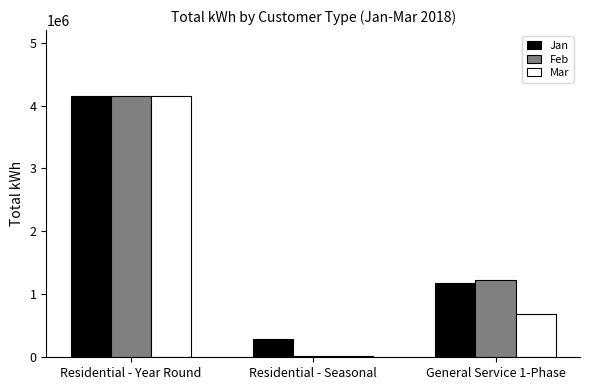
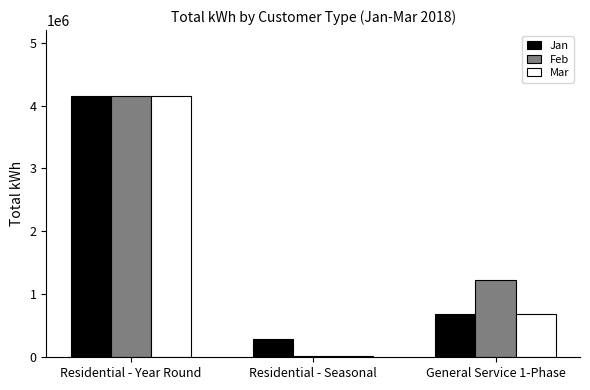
  {
    "Jan": {
      "Residential - Year Round": 4200000,
      "Residential - Seasonal": 300000,
-     "General Service 1-Phase": 1200000
+     "General Service 1-Phase": 700000
    },
    "Feb": {
      "Residential - Year Round": 4100000,
      "General Service 1-Phase": 1200000
    },
    "Mar": {
      "Residential - Year Round": 4200000,
      "General Service 1-Phase": 700000
    }
  }
